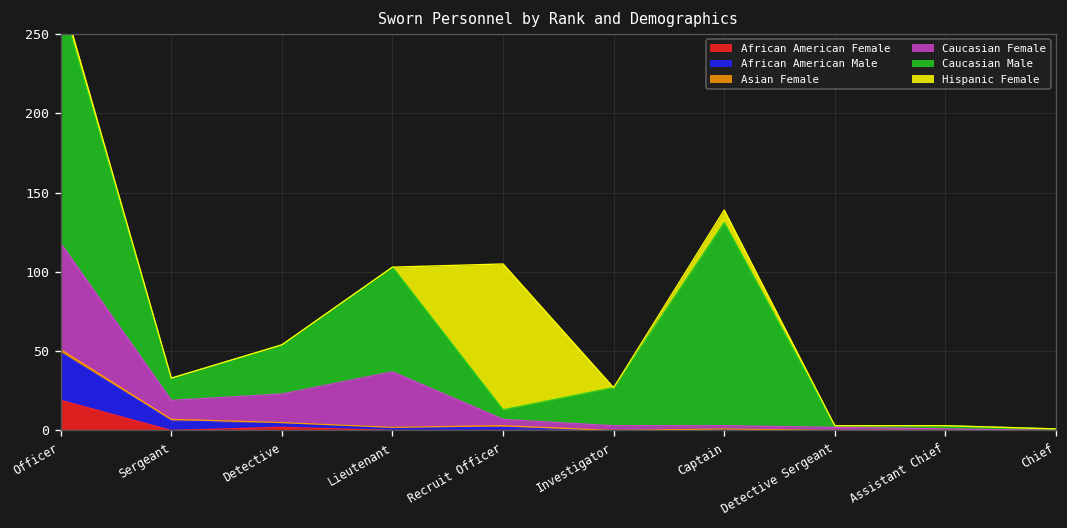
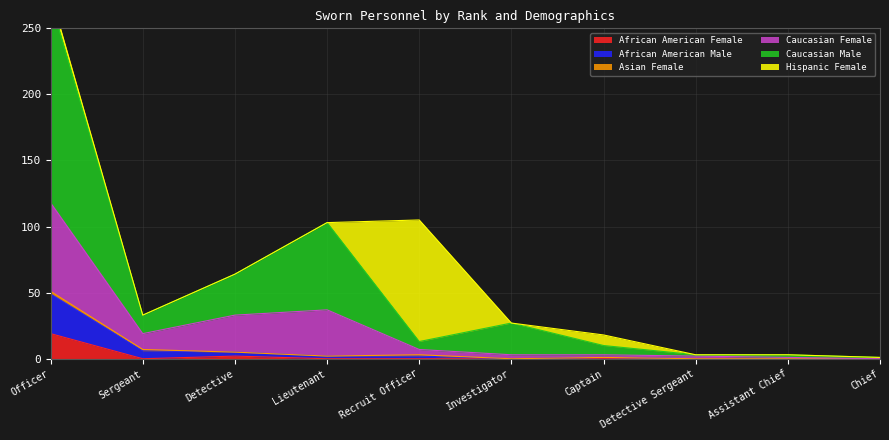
  {
    "African American Female": {
      "Officer": 19,
      "Sergeant": 0,
      "Detective": 2,
      "Lieutenant": 0,
      "Recruit Officer": 0
    },
    "African American Male": {
      "Officer": 30
    },
    "Asian Female": {
      "Officer": 2
    },
    "Caucasian Female": {
      "Officer": 67,
      "Sergeant": 12,
-     "Detective": 18,
+     "Detective": 28,
      "Lieutenant": 35,
      "Recruit Officer": 4,
      "Investigator": 3,
      "Captain": 2
    },
    "Caucasian Male": {
      "Recruit Officer": 6,
-     "Captain": 128
+     "Captain": 7
    },
    "Hispanic Female": {
      "Recruit Officer": 92,
      "Captain": 8
    }
  }
